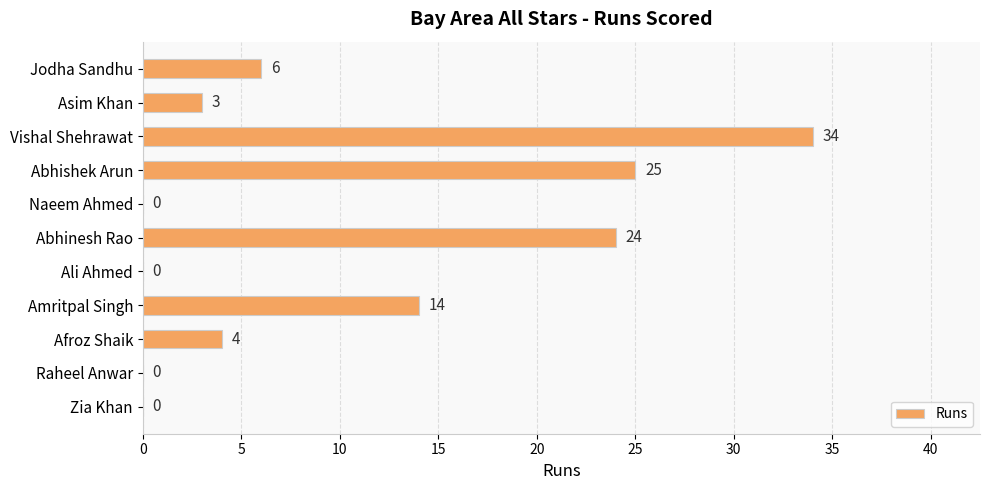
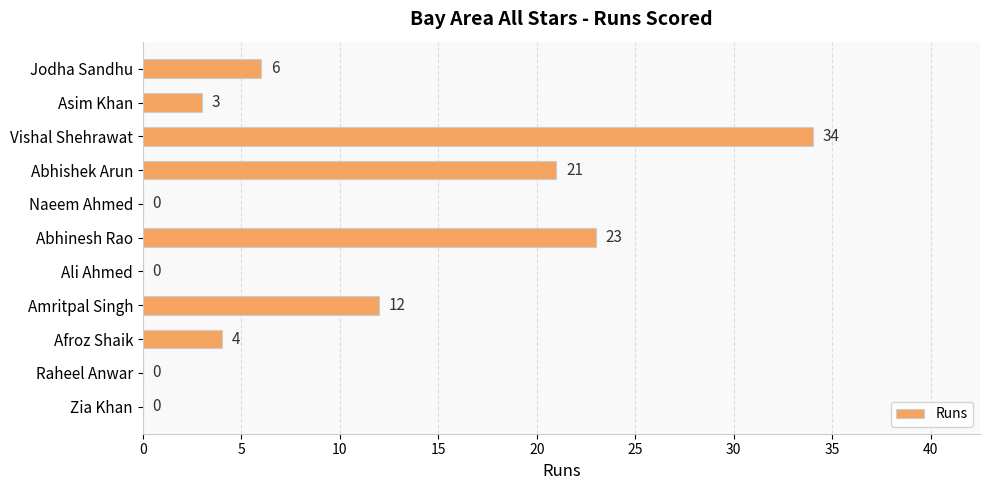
  {
    "Jodha Sandhu": 6,
    "Asim Khan": 3,
    "Vishal Shehrawat": 34,
-   "Abhishek Arun": 25,
+   "Abhishek Arun": 21,
    "Naeem Ahmed": 0,
-   "Abhinesh Rao": 24,
+   "Abhinesh Rao": 23,
    "Ali Ahmed": 0,
-   "Amritpal Singh": 14,
+   "Amritpal Singh": 12,
    "Afroz Shaik": 4,
    "Raheel Anwar": 0,
    "Zia Khan": 0
  }
